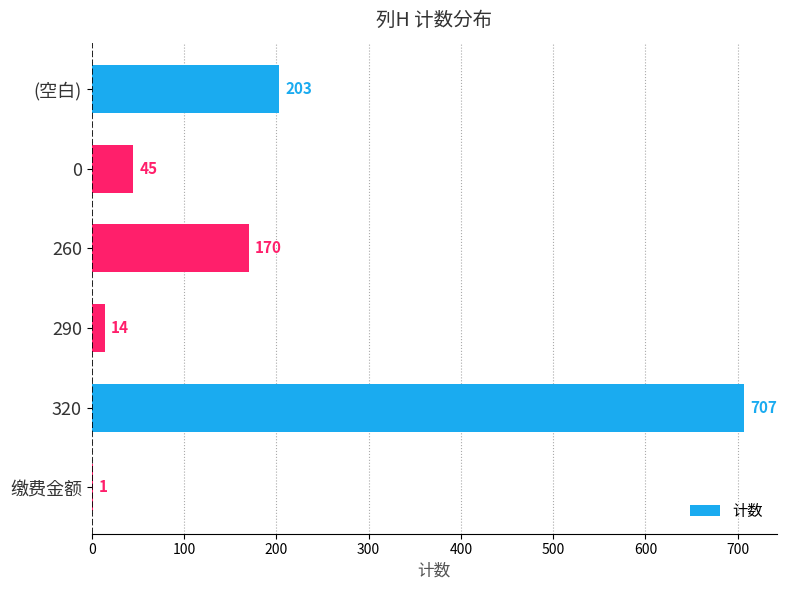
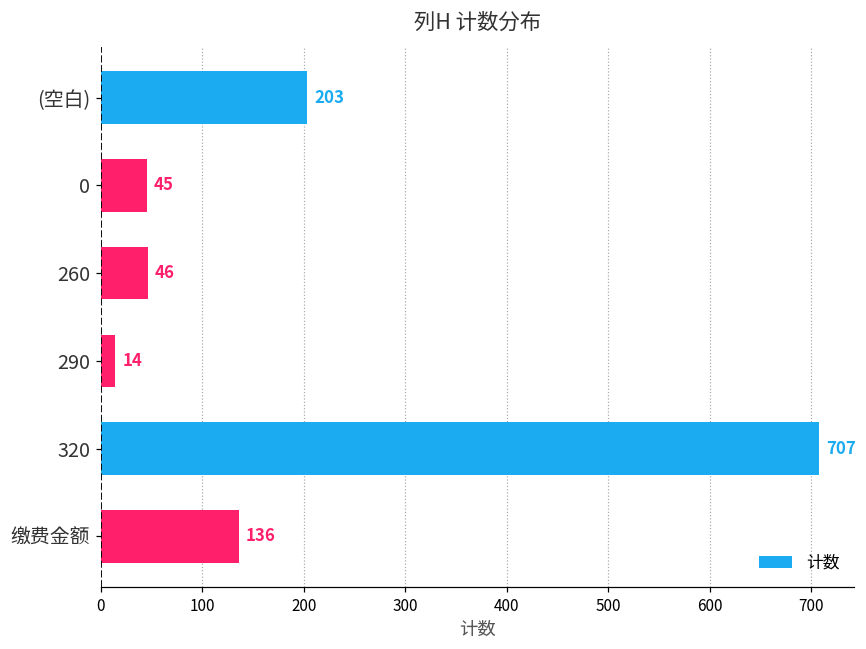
  {
    "(空白)": 203,
    "0": 45,
-   "260": 170,
+   "260": 46,
    "290": 14,
    "320": 707,
-   "缴费金额": 1
+   "缴费金额": 136
  }
